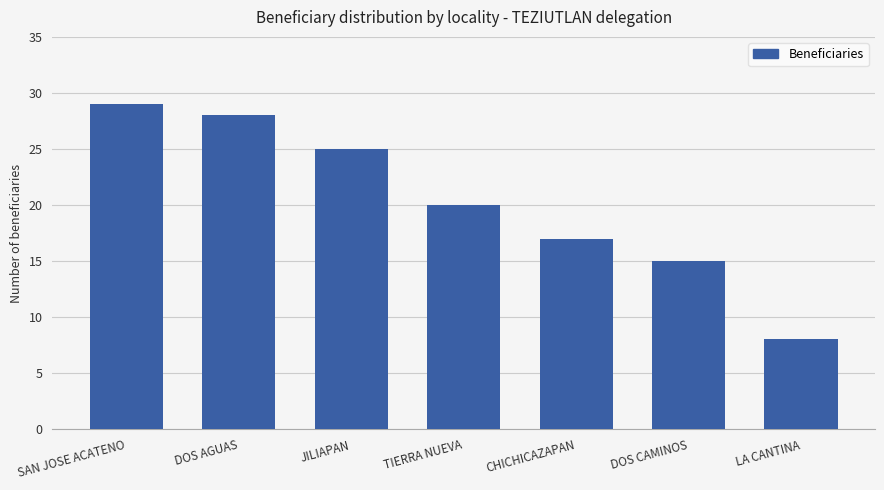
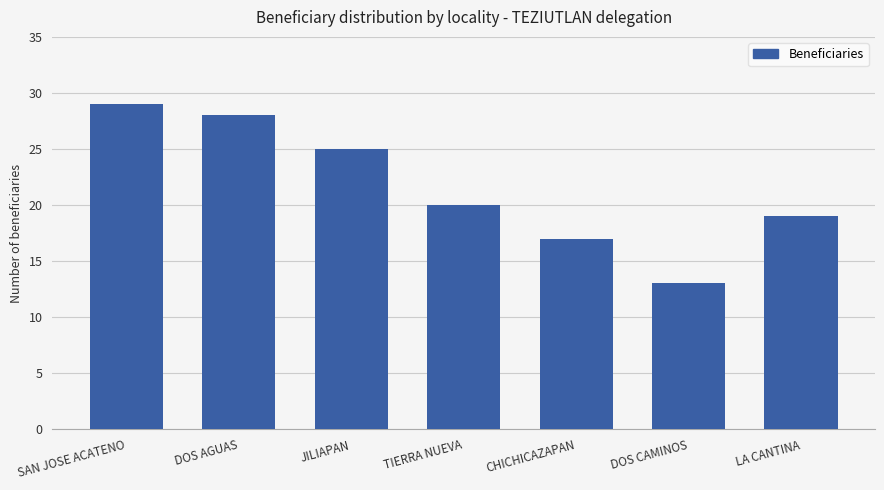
  {
    "SAN JOSE ACATENO": 29,
    "DOS AGUAS": 28,
    "JILIAPAN": 25,
    "TIERRA NUEVA": 20,
    "CHICHICAZAPAN": 17,
-   "DOS CAMINOS": 15,
-   "LA CANTINA": 8
+   "DOS CAMINOS": 13,
+   "LA CANTINA": 19
  }
